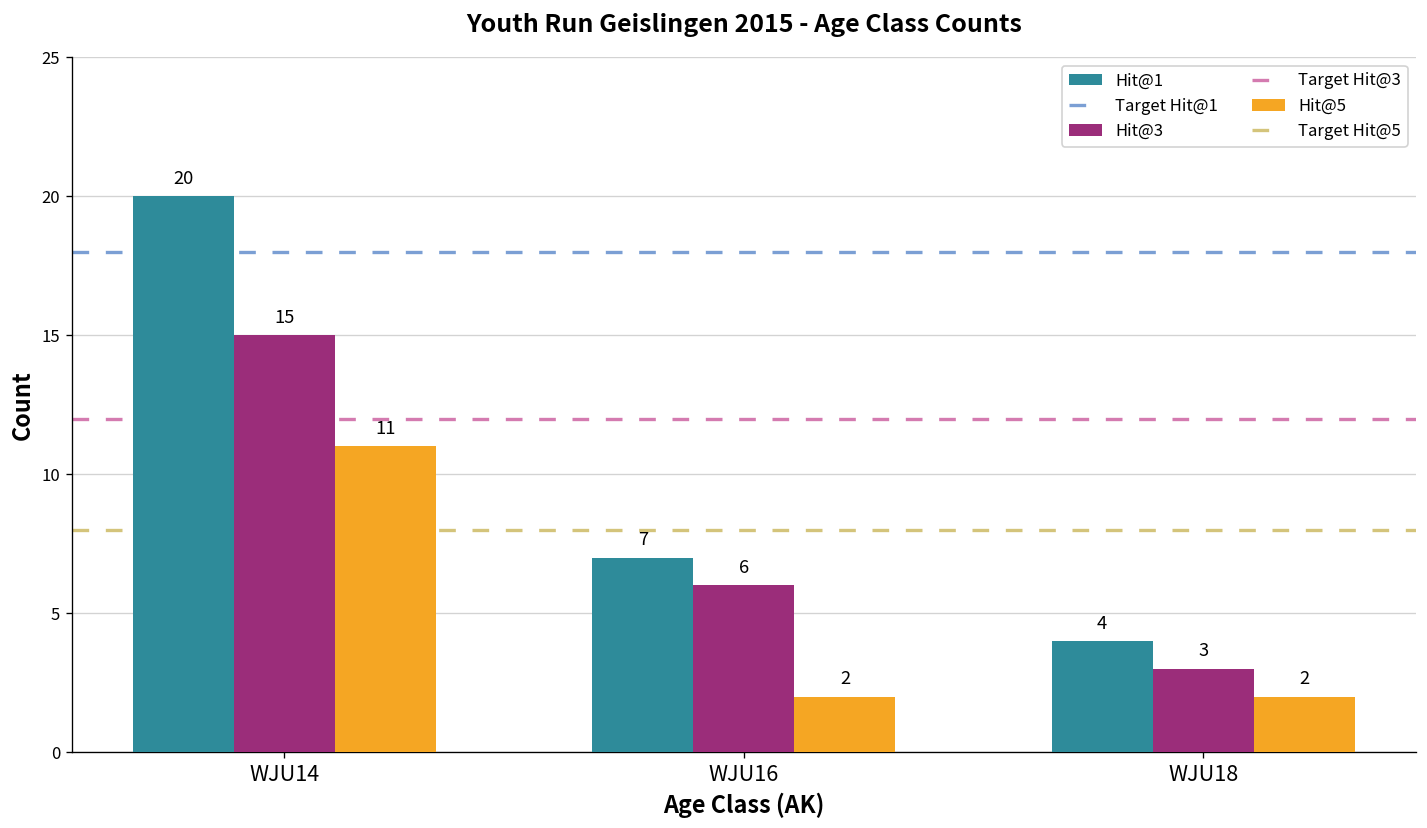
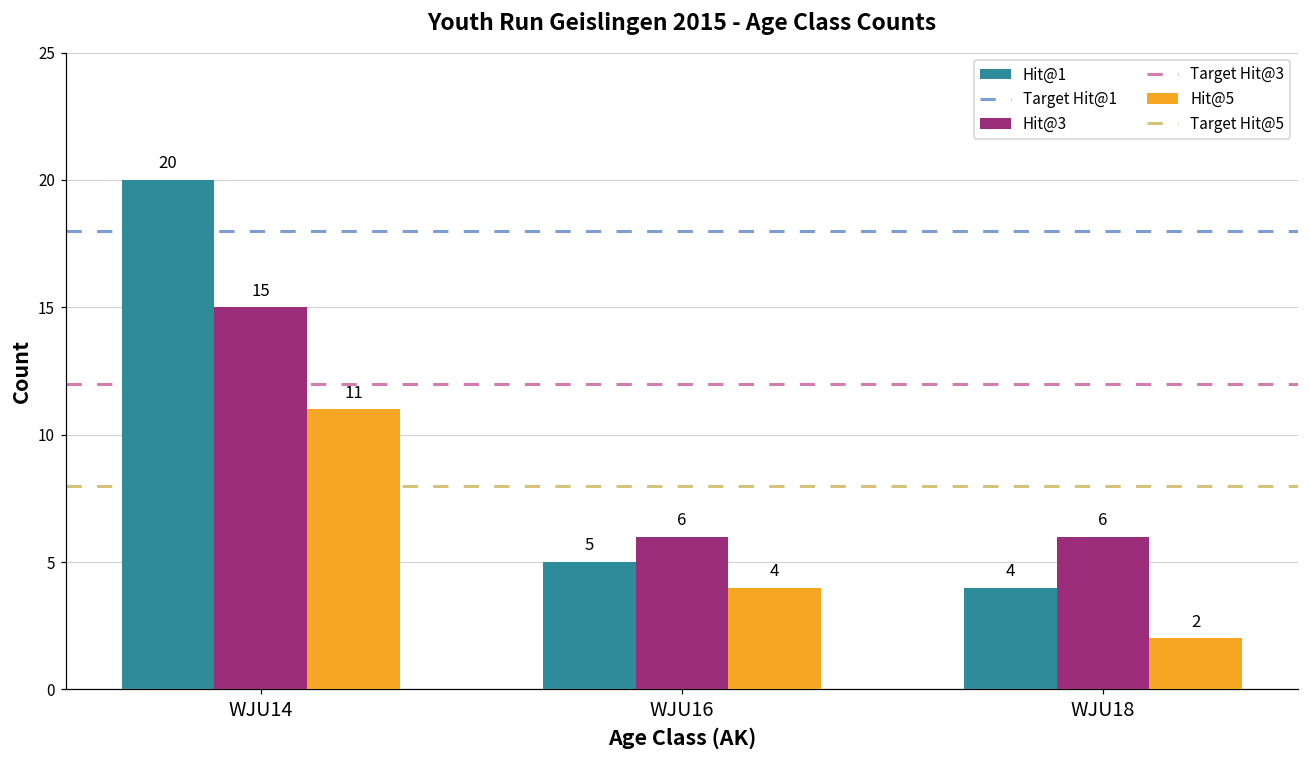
  {
    "Hit@1": {
      "WJU14": 20,
-     "WJU16": 7,
+     "WJU16": 5,
      "WJU18": 4
    },
    "Hit@3": {
      "WJU14": 15,
      "WJU16": 6,
-     "WJU18": 3
+     "WJU18": 6
    },
    "Hit@5": {
      "WJU14": 11,
-     "WJU16": 2,
+     "WJU16": 4,
      "WJU18": 2
    }
  }
